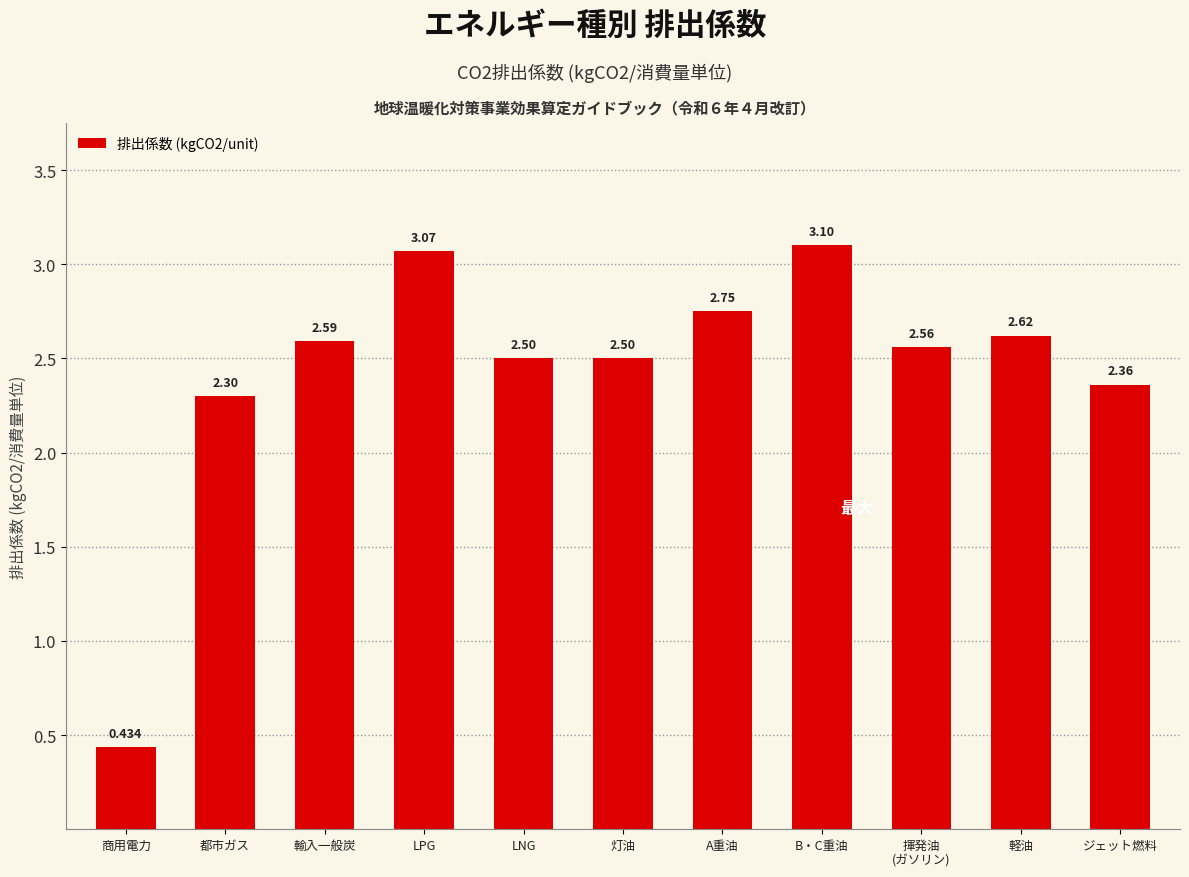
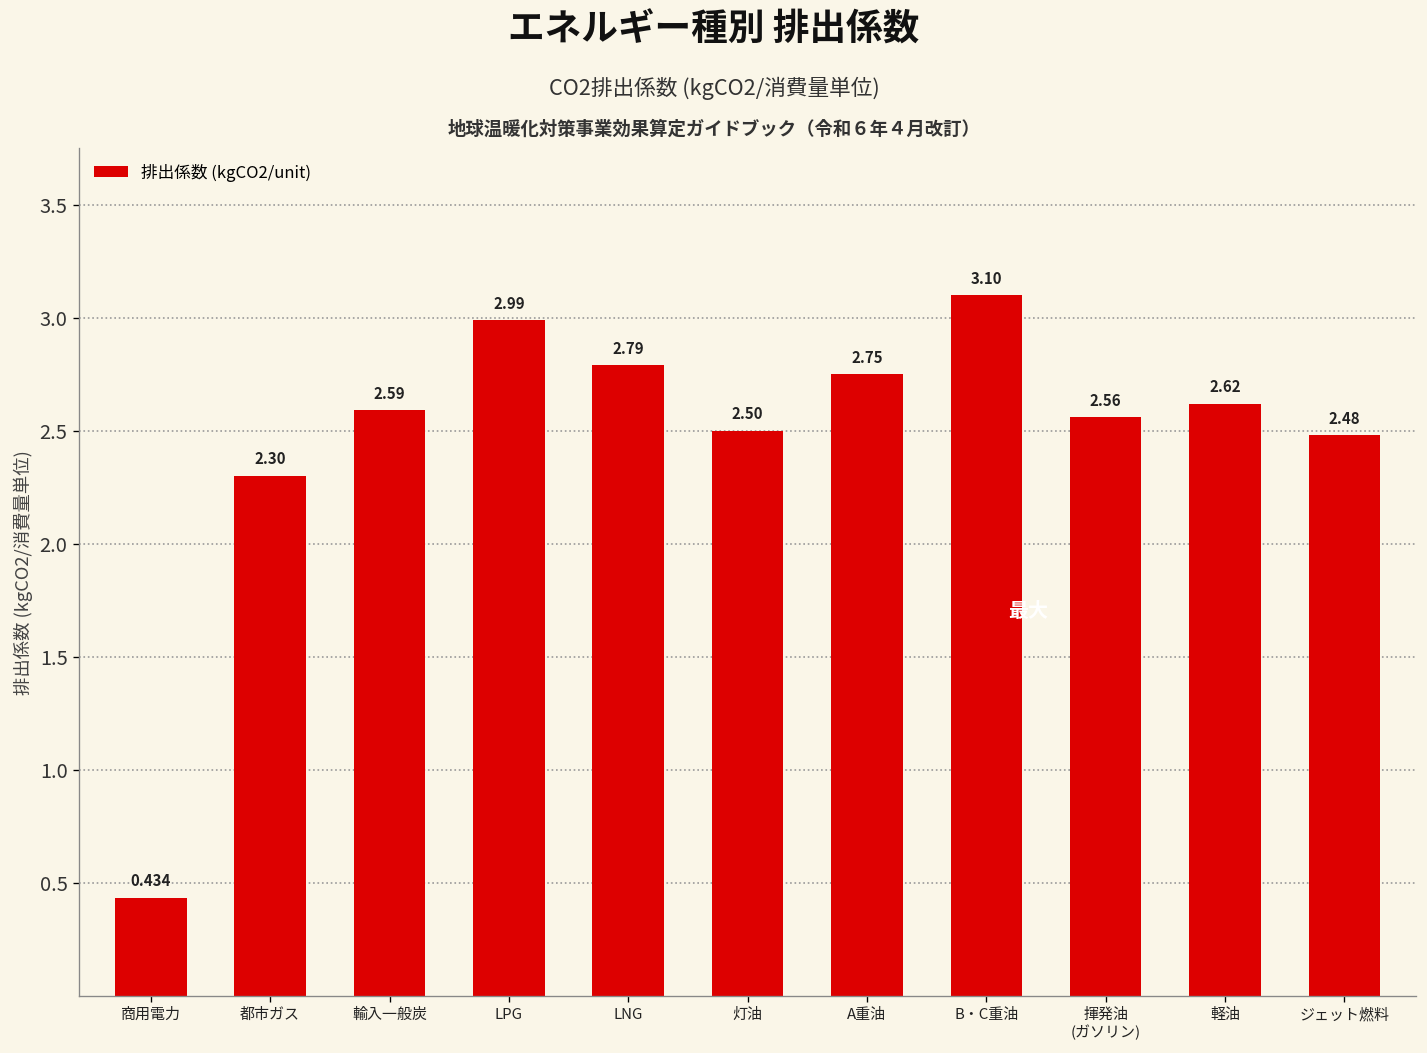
  {
    "商用電力": 0.434,
    "都市ガス": 2.30,
    "輸入一般炭": 2.59,
-   "LPG": 3.07,
-   "LNG": 2.50,
+   "LPG": 2.99,
+   "LNG": 2.79,
    "灯油": 2.50,
    "A重油": 2.75,
    "B・C重油": 3.10,
    "揮発油 (ガソリン)": 2.56,
    "軽油": 2.62,
-   "ジェット燃料": 2.36
+   "ジェット燃料": 2.48
  }
